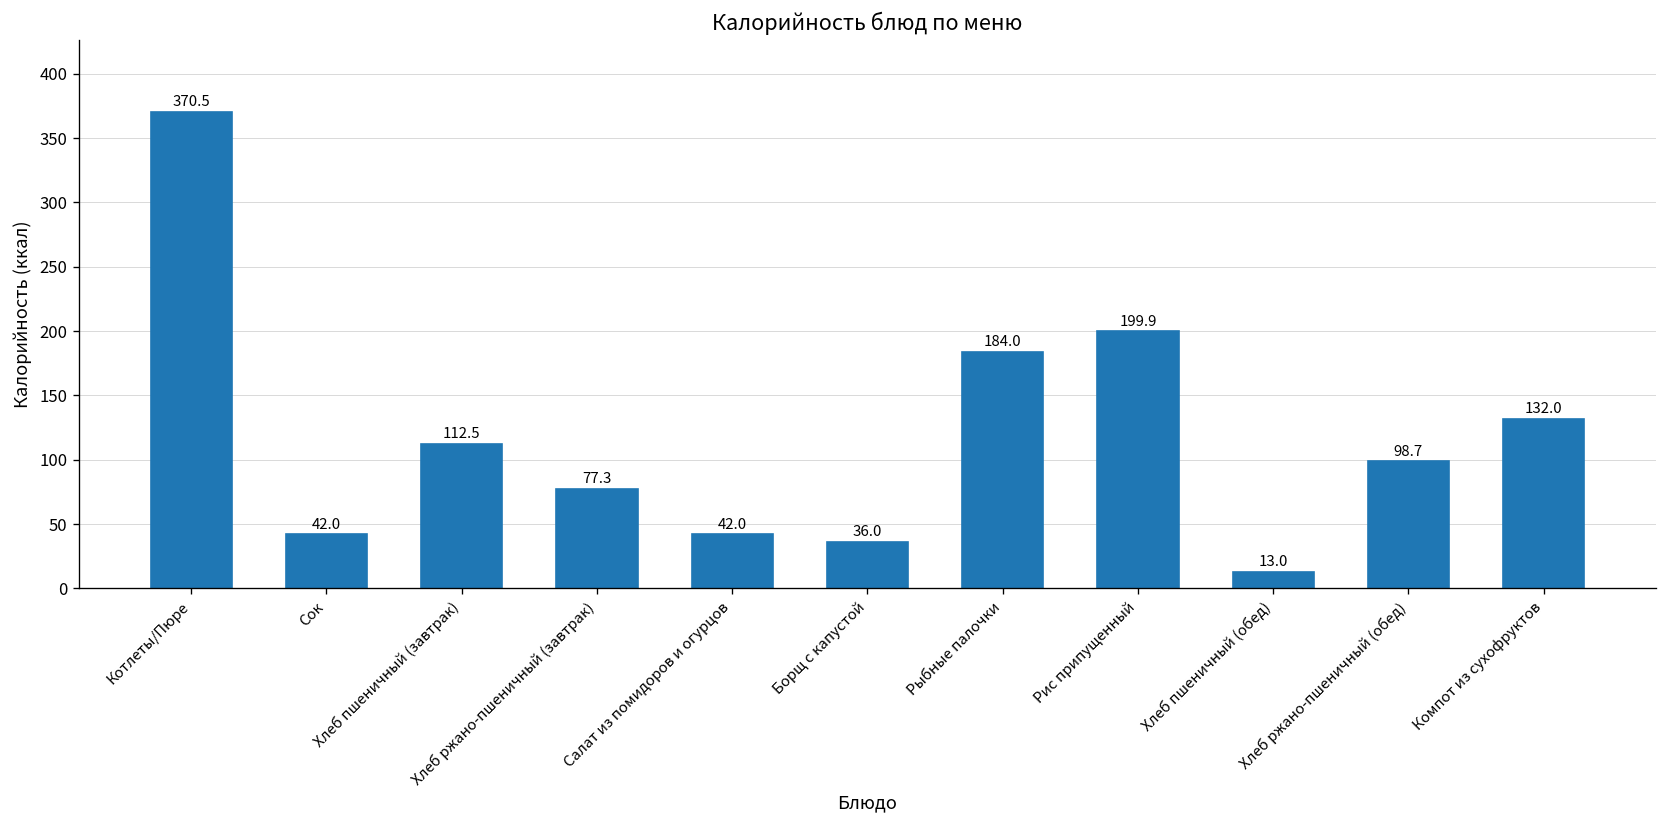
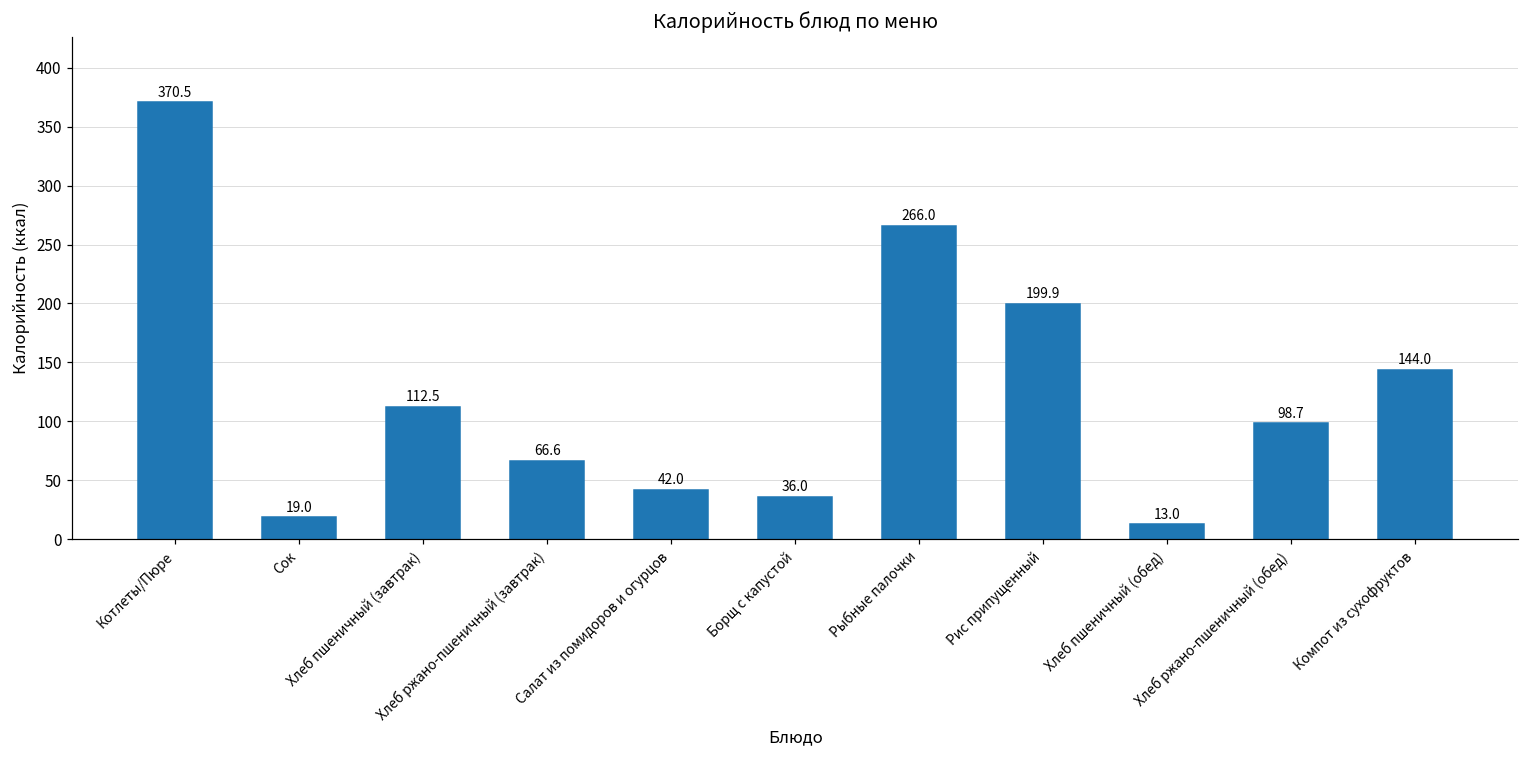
  {
    "Котлеты/Пюре": 370.5,
-   "Сок": 42.0,
+   "Сок": 19.0,
    "Хлеб пшеничный (завтрак)": 112.5,
-   "Хлеб ржано-пшеничный (завтрак)": 77.3,
+   "Хлеб ржано-пшеничный (завтрак)": 66.6,
    "Салат из помидоров и огурцов": 42.0,
    "Борщ с капустой": 36.0,
-   "Рыбные палочки": 184.0,
+   "Рыбные палочки": 266.0,
    "Рис припущенный": 199.9,
    "Хлеб пшеничный (обед)": 13.0,
    "Хлеб ржано-пшеничный (обед)": 98.7,
-   "Компот из сухофруктов": 132.0
+   "Компот из сухофруктов": 144.0
  }
